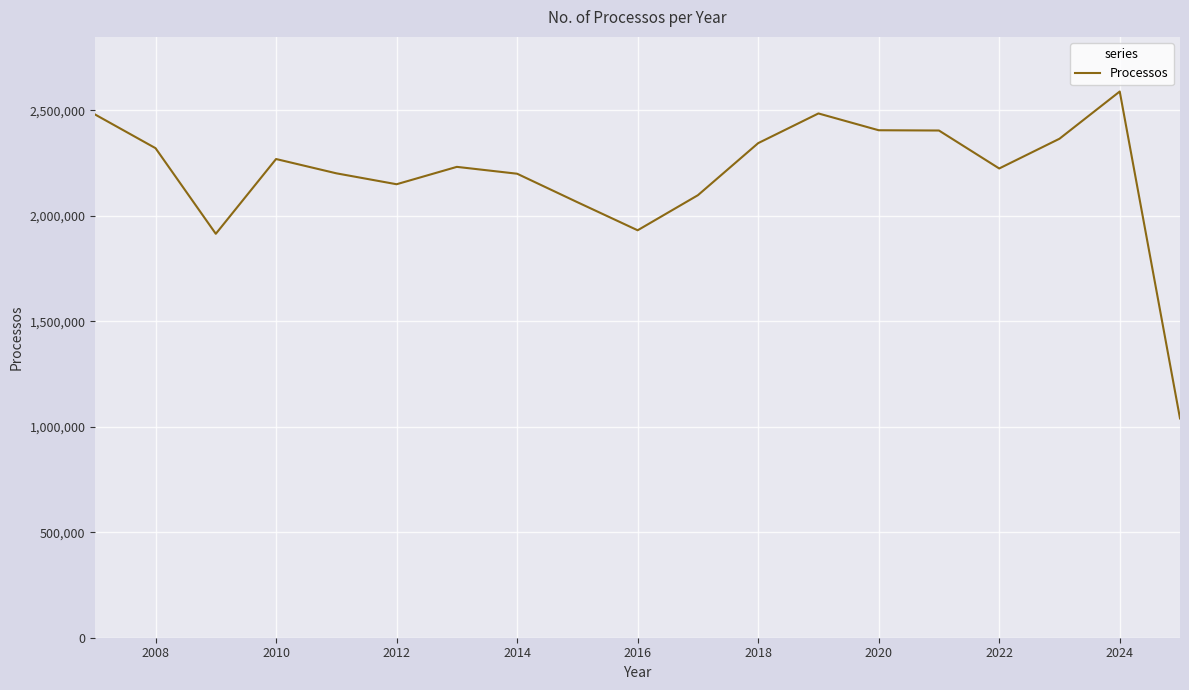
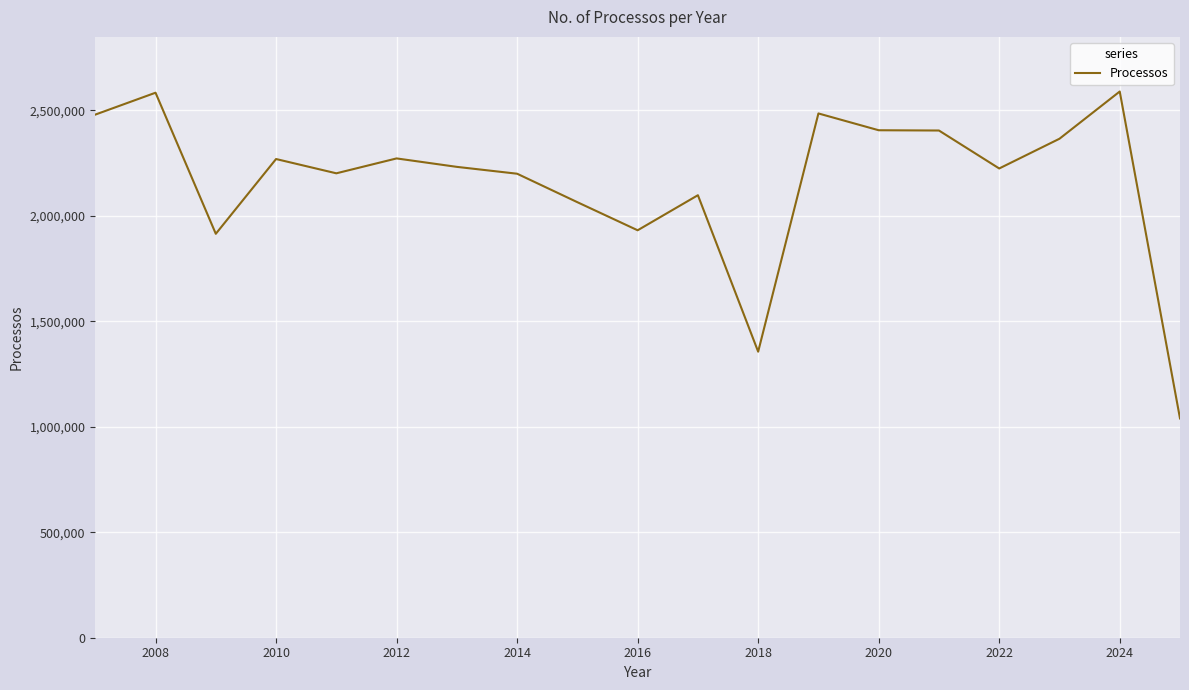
  {
-   "2008": "2,320,000",
+   "2008": "2,580,000",
    "2010": "2,270,000",
-   "2012": "2,150,000",
+   "2012": "2,270,000",
    "2014": "2,200,000",
    "2016": "1,930,000",
-   "2018": "2,340,000",
+   "2018": "1,360,000",
    "2020": "2,410,000",
    "2022": "2,220,000",
    "2024": "2,590,000"
  }
